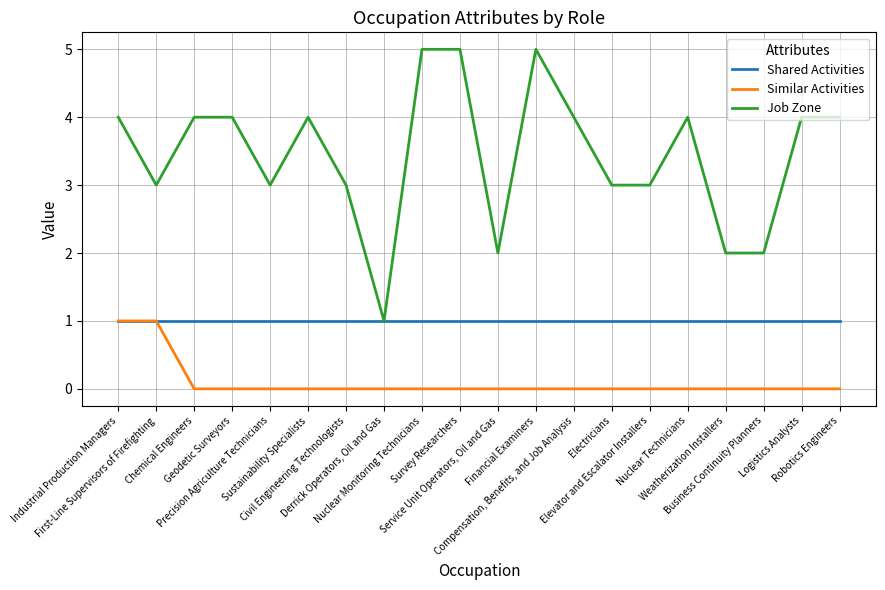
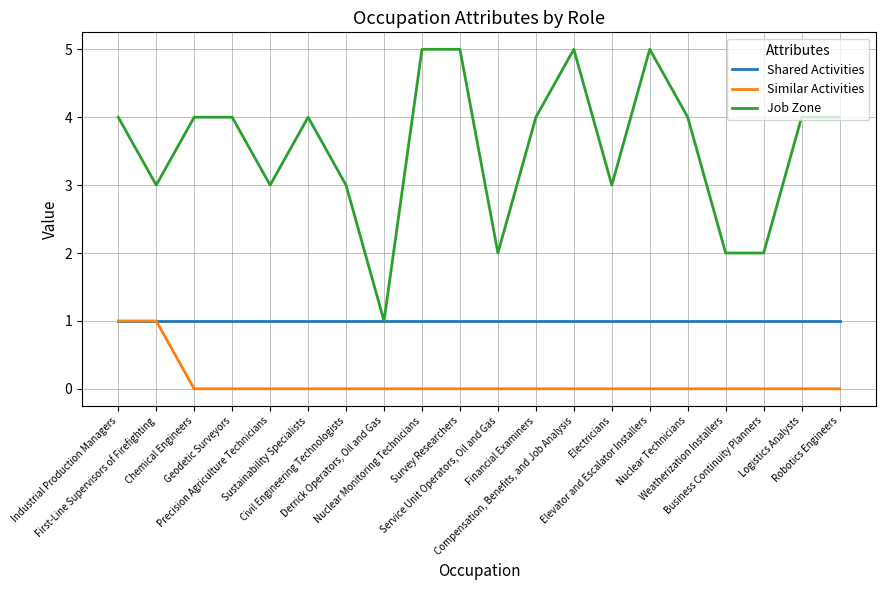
  {
    "Shared Activities": {
      "Chemical Engineers": 1,
      "Geodetic Surveyors": 1,
      "Precision Agriculture Technicians": 1,
      "Sustainability Specialists": 1,
      "Civil Engineering Technologists": 1,
      "Nuclear Monitoring Technicians": 1,
      "Survey Researchers": 1,
      "Service Unit Operators, Oil and Gas": 1,
      "Financial Examiners": 1,
      "Compensation, Benefits, and Job Analysis": 1,
      "Electricians": 1,
      "Elevator and Escalator Installers": 1,
      "Nuclear Technicians": 1,
      "Weatherization Installers": 1,
      "Business Continuity Planners": 1,
      "Logistics Analysts": 1,
      "Robotics Engineers": 1
    },
    "Similar Activities": {
      "Chemical Engineers": 0,
      "Geodetic Surveyors": 0,
      "Precision Agriculture Technicians": 0,
      "Sustainability Specialists": 0,
      "Civil Engineering Technologists": 0,
      "Derrick Operators, Oil and Gas": 0,
      "Nuclear Monitoring Technicians": 0,
      "Survey Researchers": 0,
      "Service Unit Operators, Oil and Gas": 0,
      "Financial Examiners": 0,
      "Compensation, Benefits, and Job Analysis": 0,
      "Electricians": 0,
      "Elevator and Escalator Installers": 0,
      "Nuclear Technicians": 0,
      "Weatherization Installers": 0,
      "Business Continuity Planners": 0,
      "Logistics Analysts": 0,
      "Robotics Engineers": 0
    },
    "Job Zone": {
      "Industrial Production Managers": 4,
      "First-Line Supervisors of Firefighting": 3,
      "Chemical Engineers": 4,
      "Geodetic Surveyors": 4,
      "Precision Agriculture Technicians": 3,
      "Sustainability Specialists": 4,
      "Civil Engineering Technologists": 3,
      "Nuclear Monitoring Technicians": 5,
      "Survey Researchers": 5,
      "Service Unit Operators, Oil and Gas": 2,
-     "Financial Examiners": 5,
-     "Compensation, Benefits, and Job Analysis": 4,
+     "Financial Examiners": 4,
+     "Compensation, Benefits, and Job Analysis": 5,
      "Electricians": 3,
-     "Elevator and Escalator Installers": 3,
+     "Elevator and Escalator Installers": 5,
      "Nuclear Technicians": 4,
      "Weatherization Installers": 2,
      "Business Continuity Planners": 2
    }
  }
